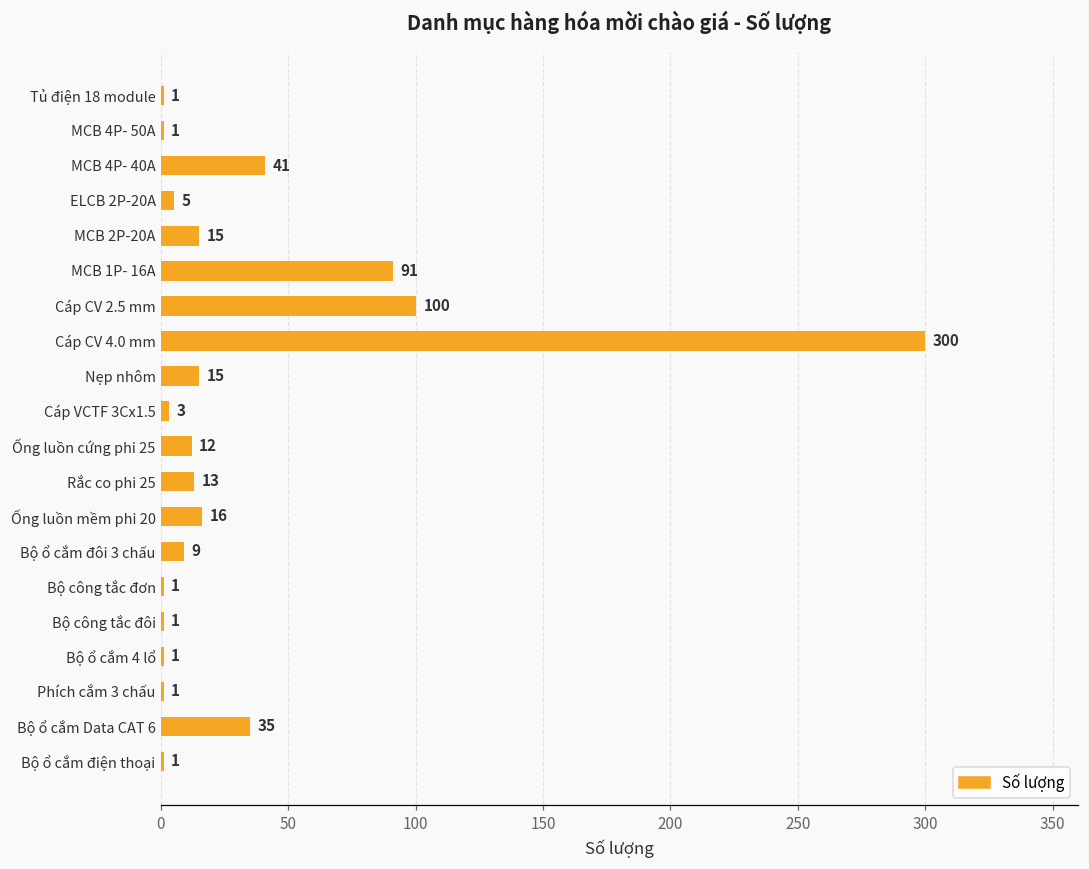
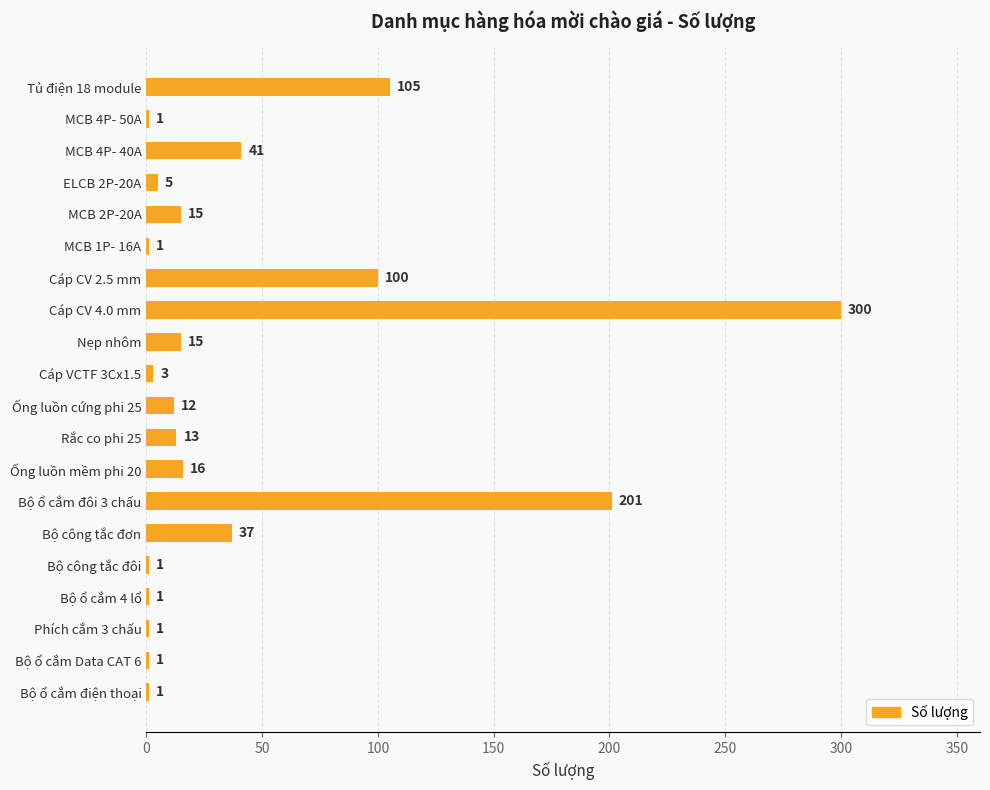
  {
-   "Tủ điện 18 module": 1,
+   "Tủ điện 18 module": 105,
    "MCB 4P- 50A": 1,
    "MCB 4P- 40A": 41,
    "ELCB 2P-20A": 5,
    "MCB 2P-20A": 15,
-   "MCB 1P- 16A": 91,
+   "MCB 1P- 16A": 1,
    "Cáp CV 2.5 mm": 100,
    "Cáp CV 4.0 mm": 300,
    "Nẹp nhôm": 15,
    "Cáp VCTF 3Cx1.5": 3,
    "Ống luồn cứng phi 25": 12,
    "Rắc co phi 25": 13,
    "Ống luồn mềm phi 20": 16,
-   "Bộ ổ cắm đôi 3 chấu": 9,
-   "Bộ công tắc đơn": 1,
+   "Bộ ổ cắm đôi 3 chấu": 201,
+   "Bộ công tắc đơn": 37,
    "Bộ công tắc đôi": 1,
    "Bộ ổ cắm 4 lổ": 1,
    "Phích cắm 3 chấu": 1,
-   "Bộ ổ cắm Data CAT 6": 35,
+   "Bộ ổ cắm Data CAT 6": 1,
    "Bộ ổ cắm điện thoại": 1
  }
